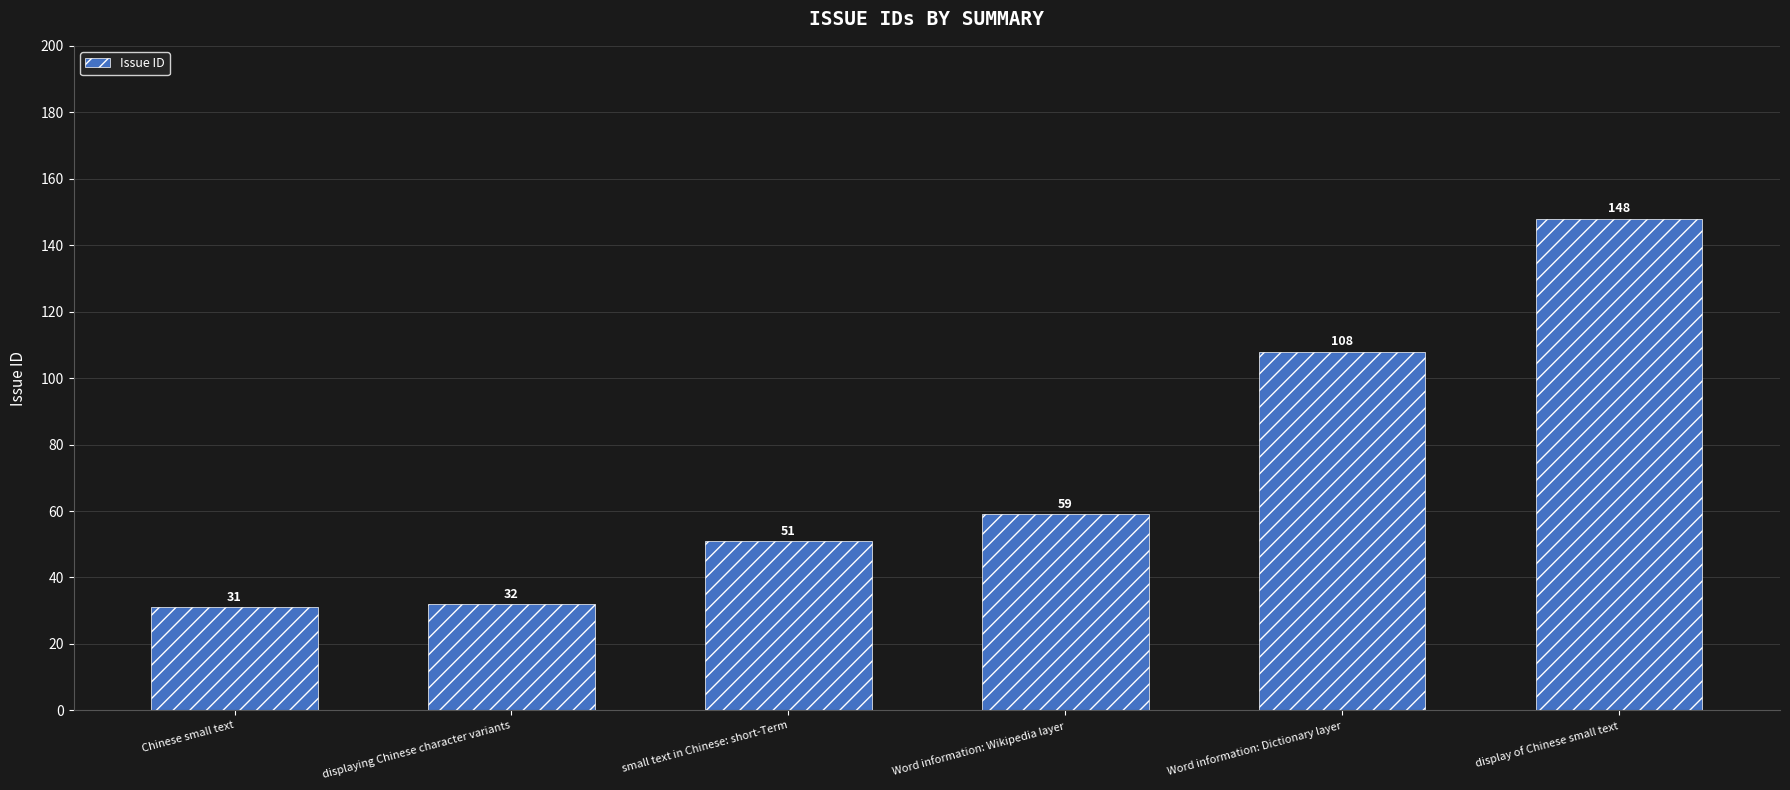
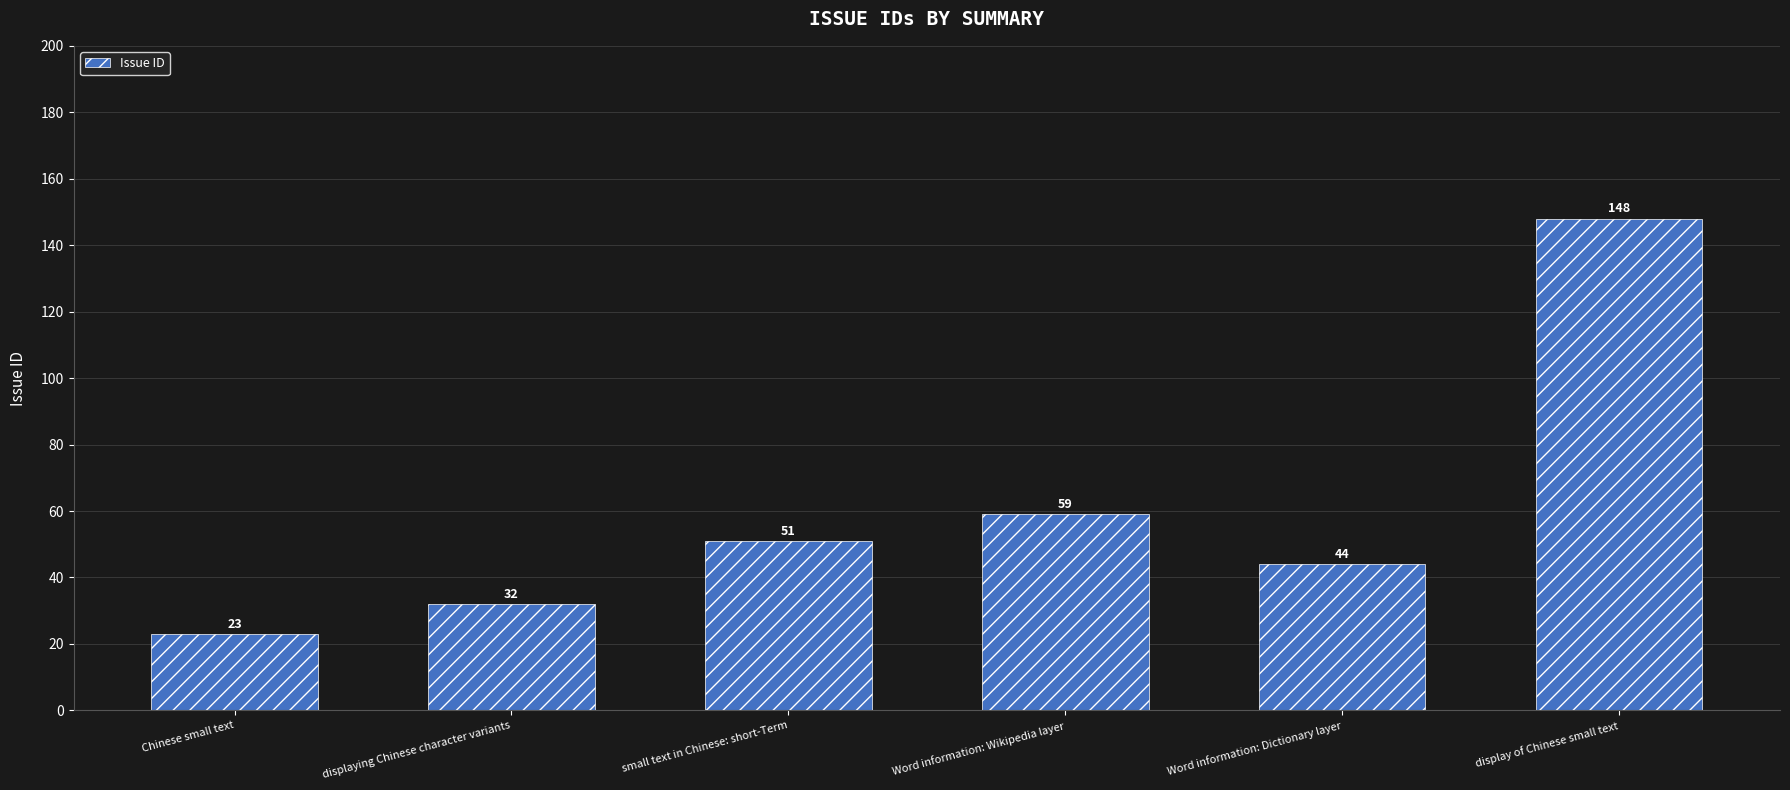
  {
-   "Chinese small text": 31,
+   "Chinese small text": 23,
    "displaying Chinese character variants": 32,
    "small text in Chinese: short-Term": 51,
    "Word information: Wikipedia layer": 59,
-   "Word information: Dictionary layer": 108,
+   "Word information: Dictionary layer": 44,
    "display of Chinese small text": 148
  }
